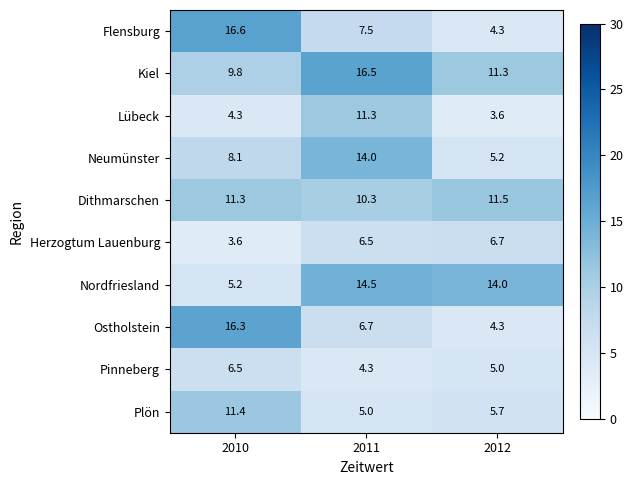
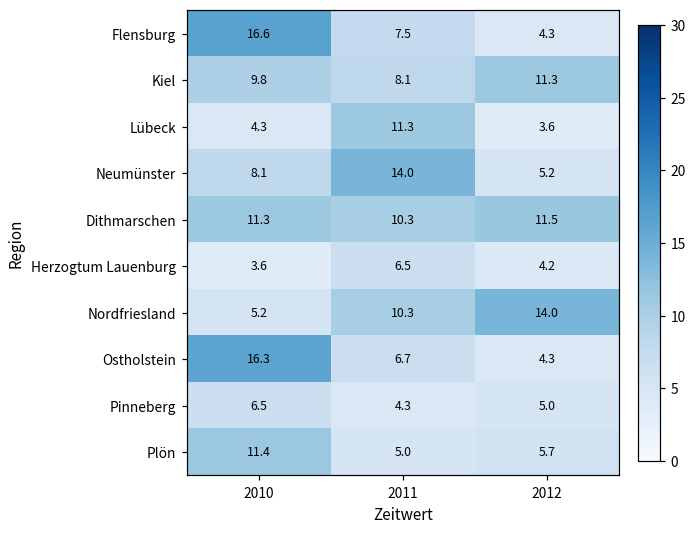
  {
    "Flensburg": {
      "2010": 16.6,
      "2011": 7.5,
      "2012": 4.3
    },
    "Kiel": {
      "2010": 9.8,
-     "2011": 16.5,
+     "2011": 8.1,
      "2012": 11.3
    },
    "Lübeck": {
      "2010": 4.3,
      "2011": 11.3,
      "2012": 3.6
    },
    "Neumünster": {
      "2010": 8.1,
      "2011": 14.0,
      "2012": 5.2
    },
    "Dithmarschen": {
      "2010": 11.3,
      "2011": 10.3,
      "2012": 11.5
    },
    "Herzogtum Lauenburg": {
      "2010": 3.6,
      "2011": 6.5,
-     "2012": 6.7
+     "2012": 4.2
    },
    "Nordfriesland": {
      "2010": 5.2,
-     "2011": 14.5,
+     "2011": 10.3,
      "2012": 14.0
    },
    "Ostholstein": {
      "2010": 16.3,
      "2011": 6.7,
      "2012": 4.3
    },
    "Pinneberg": {
      "2010": 6.5,
      "2011": 4.3,
      "2012": 5.0
    },
    "Plön": {
      "2010": 11.4,
      "2011": 5.0,
      "2012": 5.7
    }
  }
